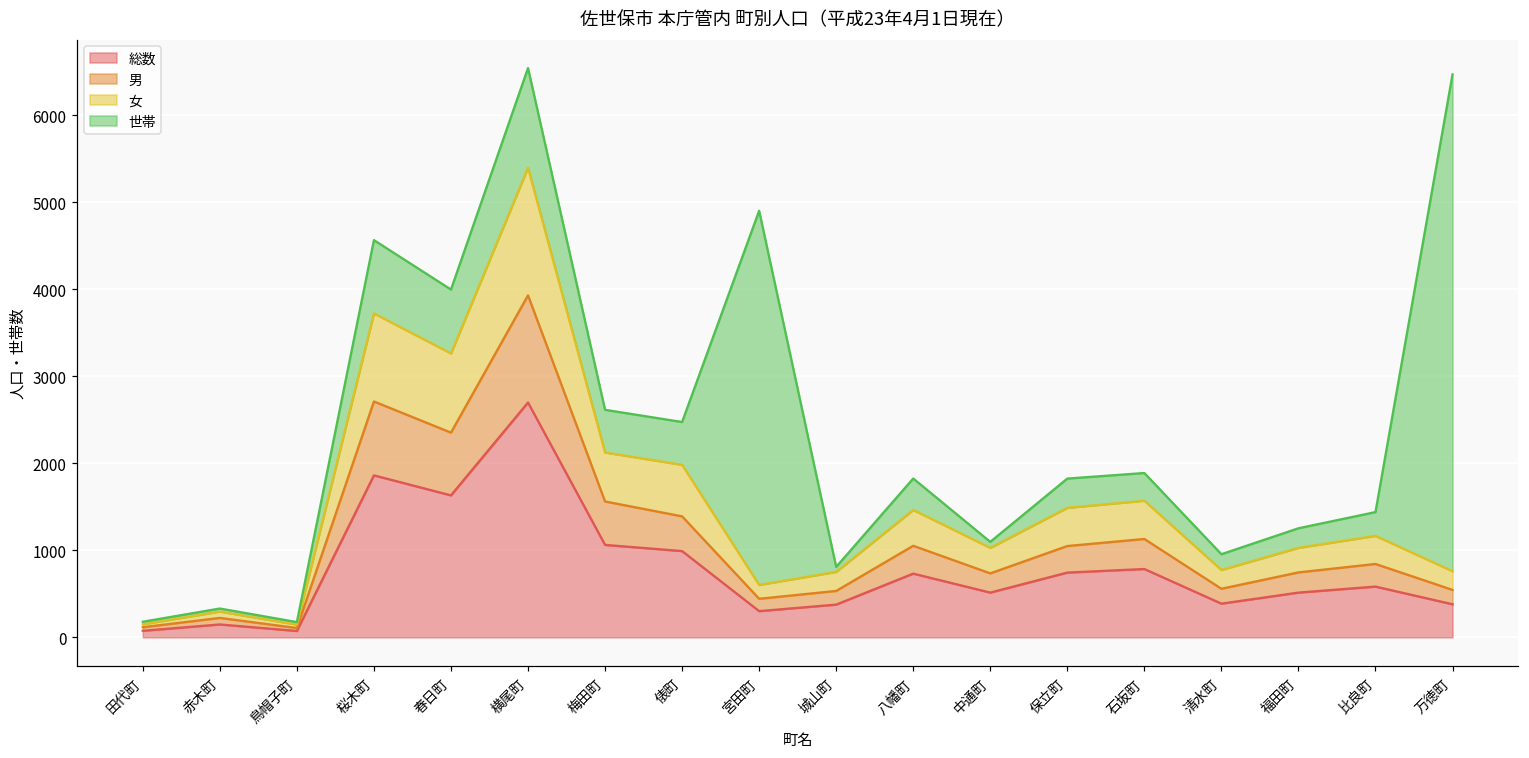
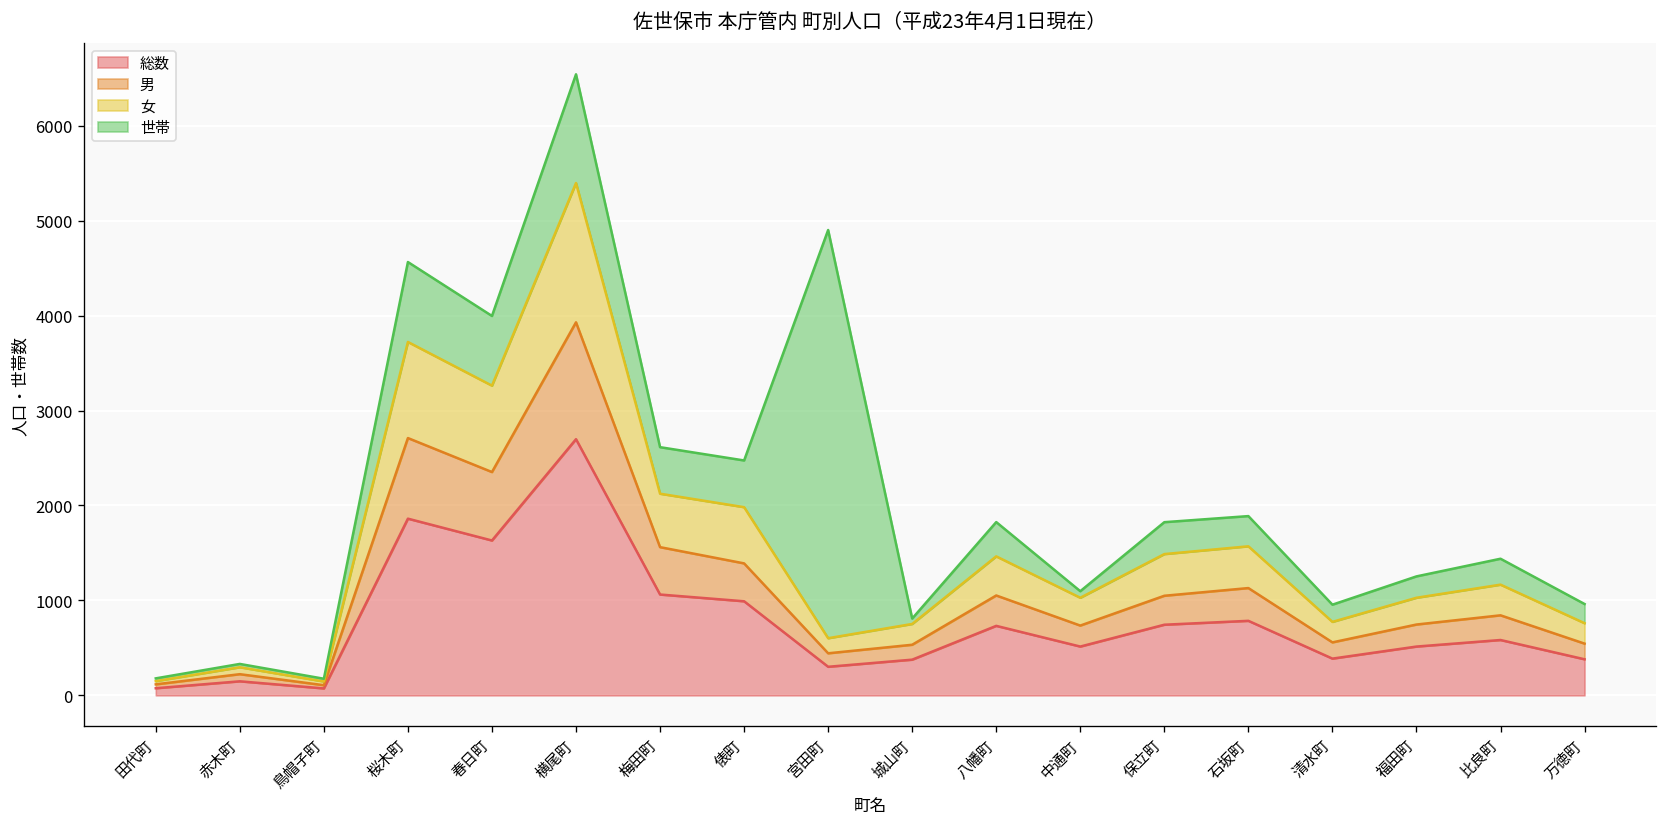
  {
    "世帯": {
      "赤木町": 0,
      "桜木町": 800,
      "春日町": 700,
      "横尾町": 1100,
      "梅田町": 500,
      "俵町": 500,
      "宮田町": 4300,
      "城山町": 100,
      "八幡町": 400,
      "中通町": 100,
      "保立町": 300,
      "石坂町": 300,
      "清水町": 200,
      "福田町": 200,
      "比良町": 300,
-     "万徳町": 5700
+     "万徳町": 200
    }
  }
